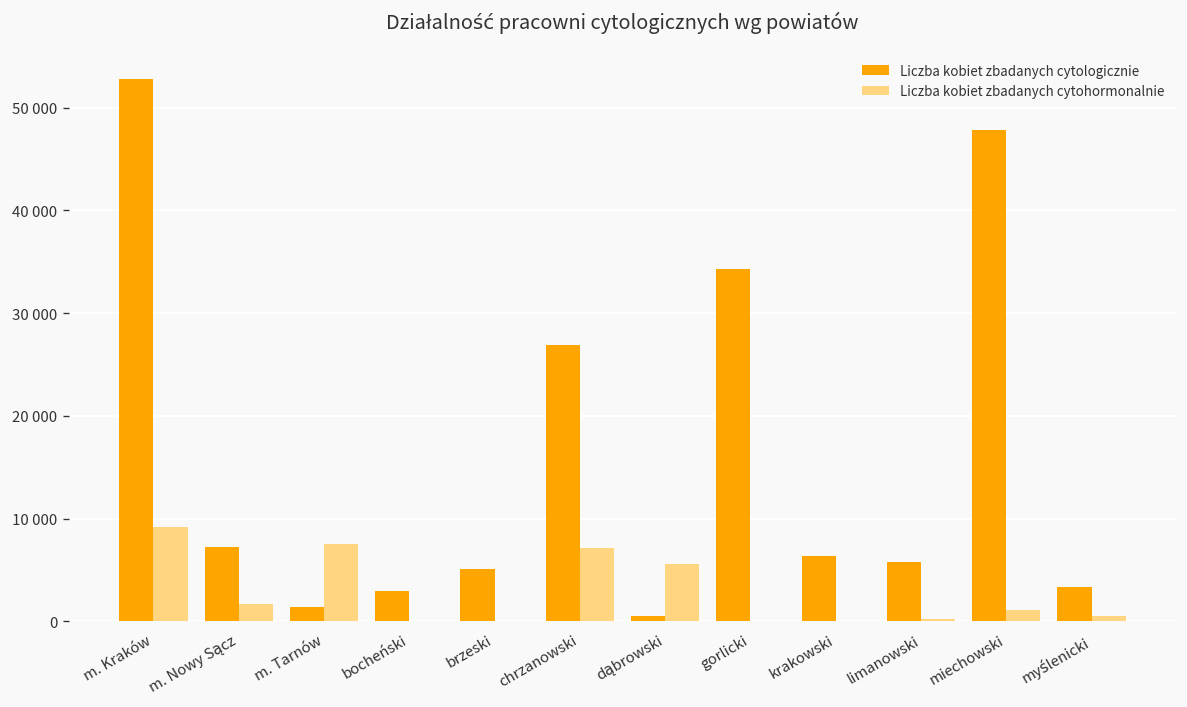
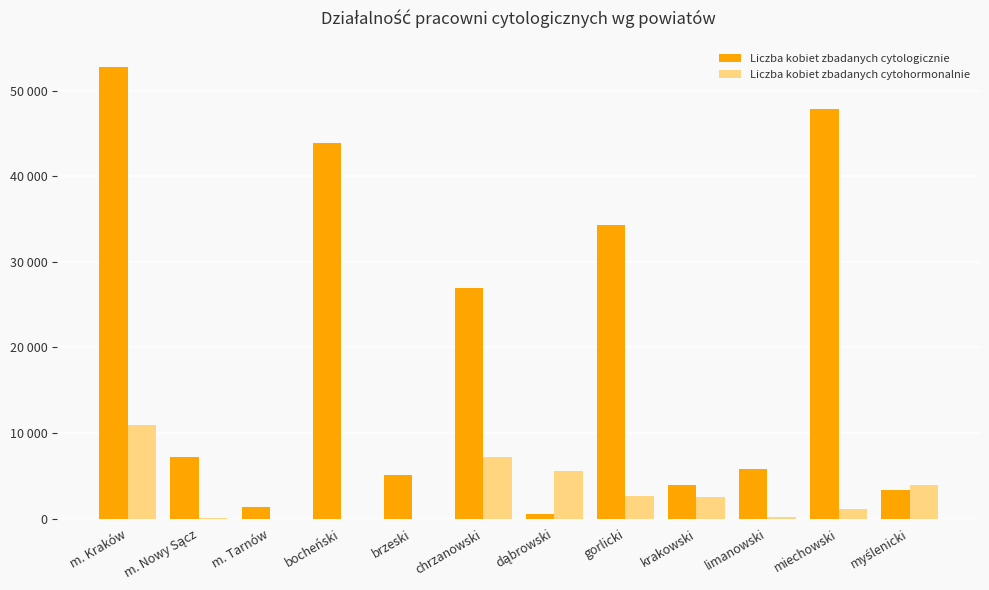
  {
    "Liczba kobiet zbadanych cytologicznie": {
      "m. Kraków": 53000,
      "m. Nowy Sącz": 7000,
      "m. Tarnów": 1000,
-     "bocheński": 3000,
+     "bocheński": 44000,
      "brzeski": 5000,
      "chrzanowski": 27000,
      "dąbrowski": 0,
      "gorlicki": 34000,
-     "krakowski": 6000,
+     "krakowski": 4000,
      "limanowski": 6000,
      "miechowski": 48000,
      "myślenicki": 3000
    },
    "Liczba kobiet zbadanych cytohormonalnie": {
-     "m. Kraków": 9000,
-     "m. Nowy Sącz": 2000,
-     "m. Tarnów": 8000,
+     "m. Kraków": 11000,
+     "m. Nowy Sącz": 0,
+     "m. Tarnów": 0,
      "bocheński": 0,
      "brzeski": 0,
      "chrzanowski": 7000,
      "dąbrowski": 6000,
-     "gorlicki": 0,
-     "krakowski": 0,
+     "gorlicki": 3000,
+     "krakowski": 2000,
      "miechowski": 1000,
-     "myślenicki": 0
+     "myślenicki": 4000
    }
  }
